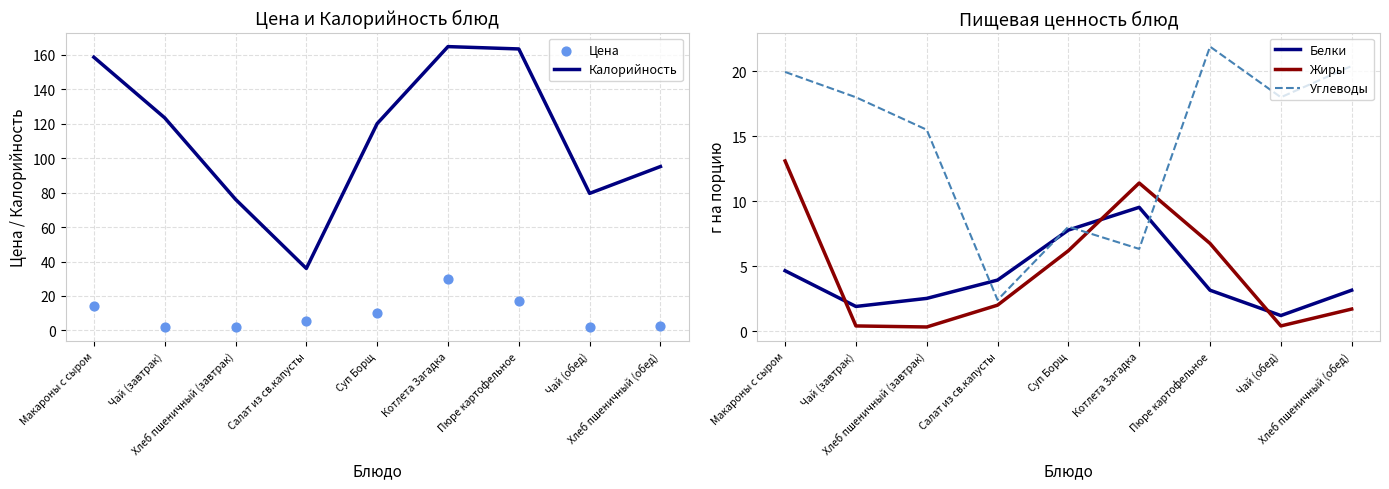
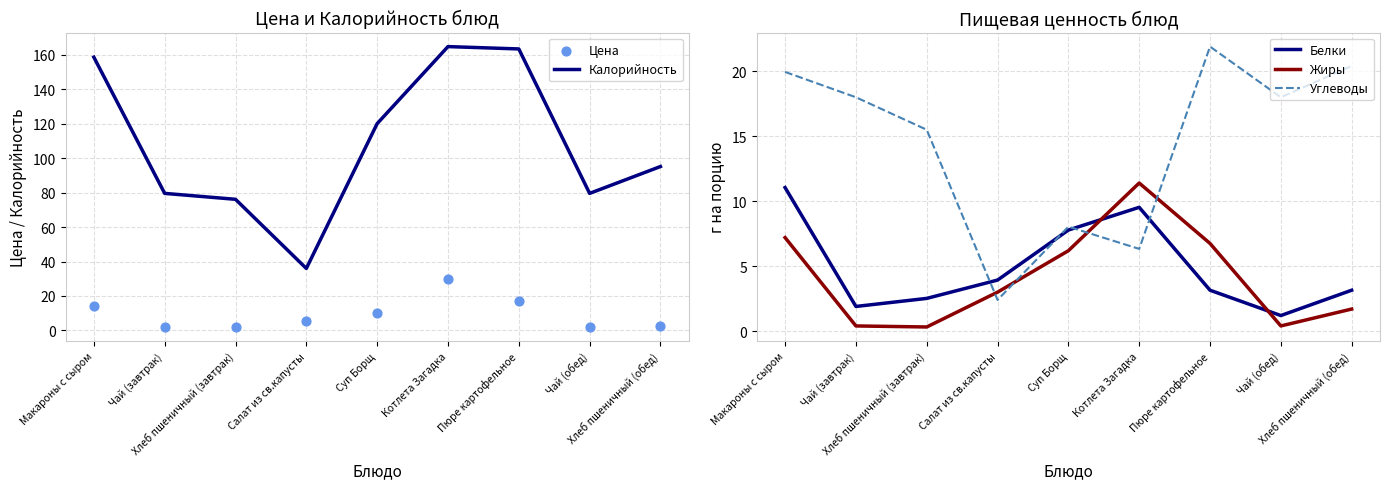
  {
    "Цена и Калорийность блюд": {
      "Калорийность": {
        "Макароны с сыром": 159,
-       "Чай (завтрак)": 124,
+       "Чай (завтрак)": 80,
        "Хлеб пшеничный (завтрак)": 76,
        "Салат из св.капусты": 36,
        "Суп Борщ": 120,
        "Котлета Загадка": 165,
        "Пюре картофельное": 164,
        "Чай (обед)": 80,
        "Хлеб пшеничный (обед)": 95
      }
    },
    "Пищевая ценность блюд": {
      "Белки": {
-       "Макароны с сыром": 4.7,
+       "Макароны с сыром": 11.1,
        "Чай (завтрак)": 1.9,
        "Хлеб пшеничный (завтрак)": 2.5,
        "Салат из св.капусты": 3.9,
        "Суп Борщ": 7.8,
        "Котлета Загадка": 9.5,
        "Пюре картофельное": 3.2,
        "Чай (обед)": 1.2,
        "Хлеб пшеничный (обед)": 3.2
      },
      "Жиры": {
-       "Макароны с сыром": 13.1,
+       "Макароны с сыром": 7.2,
        "Чай (завтрак)": 0.4,
        "Хлеб пшеничный (завтрак)": 0.3,
-       "Салат из св.капусты": 2,
+       "Салат из св.капусты": 3,
        "Суп Борщ": 6.2,
        "Котлета Загадка": 11.4,
        "Пюре картофельное": 6.8,
        "Чай (обед)": 0.4,
        "Хлеб пшеничный (обед)": 1.7
      },
      "Углеводы": {
        "Макароны с сыром": 20.0,
        "Чай (завтрак)": 18.0,
        "Хлеб пшеничный (завтрак)": 15.5,
        "Салат из св.капусты": 2.4,
        "Суп Борщ": 8.0,
        "Котлета Загадка": 6.3,
        "Пюре картофельное": 21.9
      }
    }
  }
